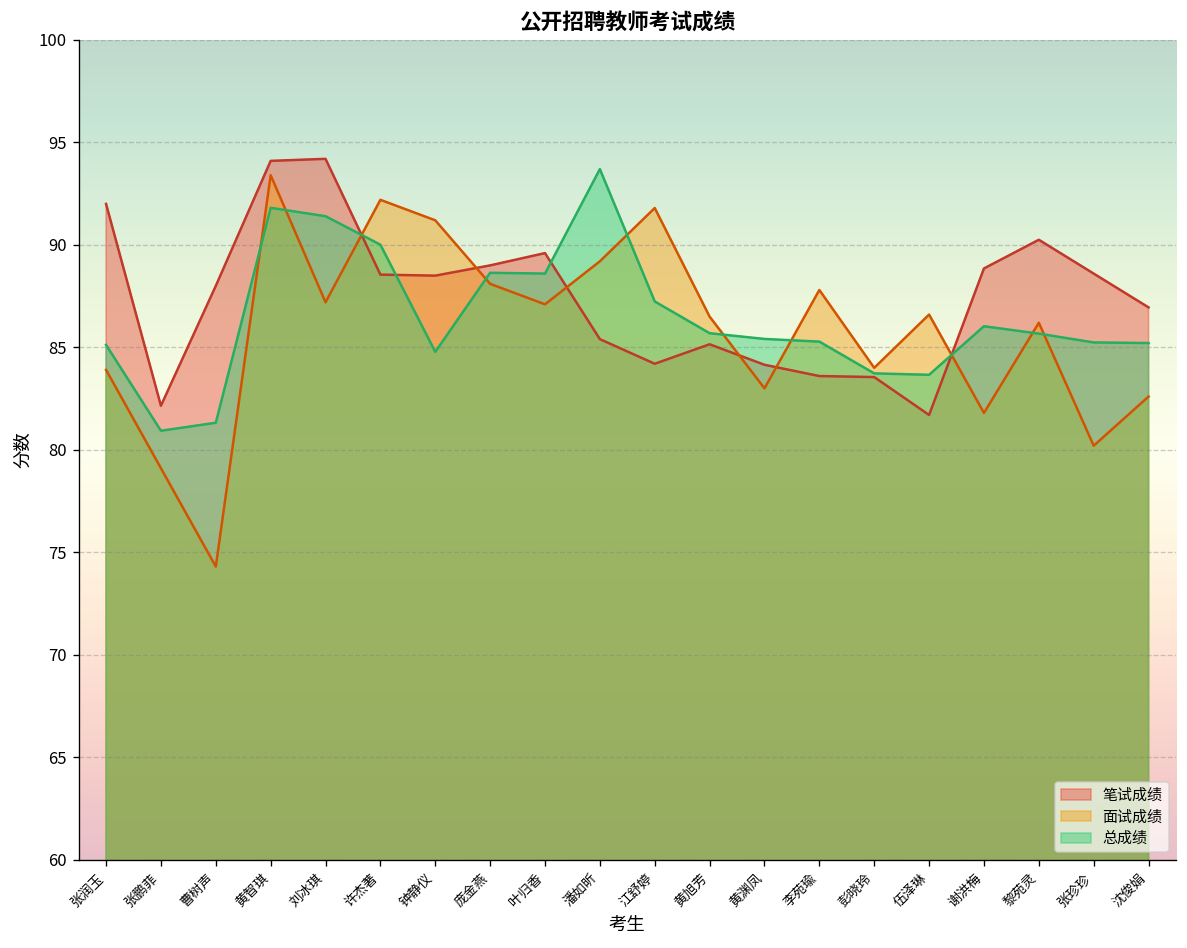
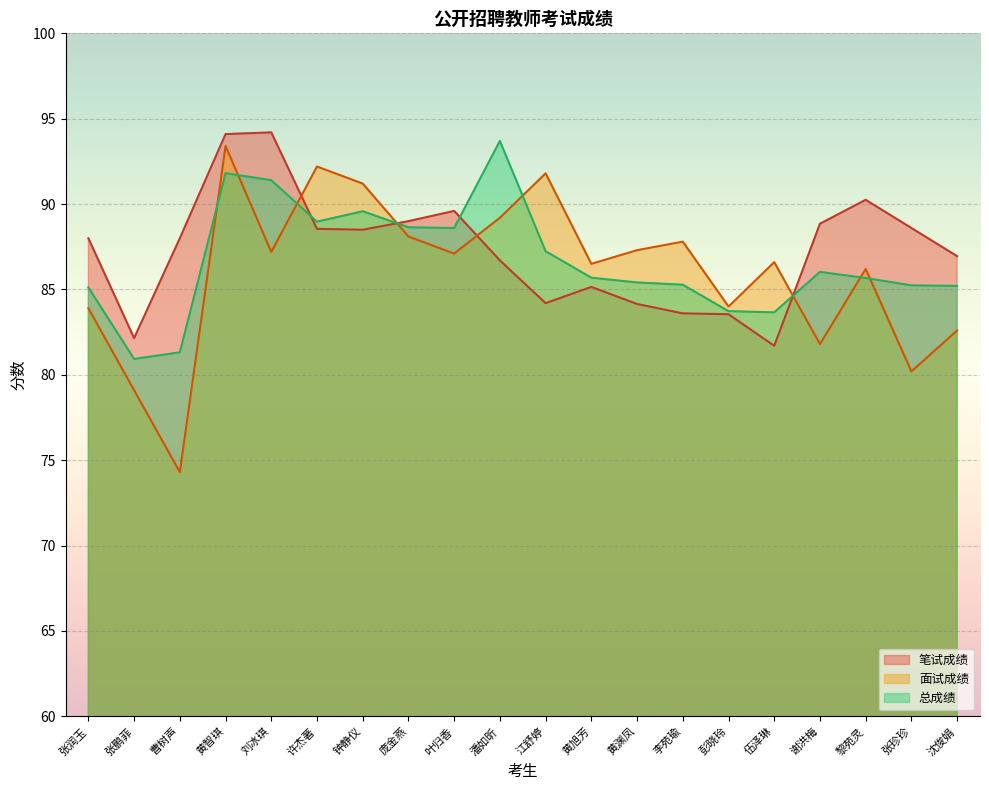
  {
    "笔试成绩": {
-     "张润玉": 92,
+     "张润玉": 88,
      "张鹏菲": 82.2,
      "曹树声": 88.0,
      "黄智琪": 94.1,
      "刘冰琪": 94.2,
      "许杰著": 88.6,
      "钟静仪": 88.5,
      "庞金燕": 89.0,
      "叶归香": 89.6,
-     "潘如昕": 85.4,
+     "潘如昕": 86.7,
      "江舒婷": 84.2,
      "黄旭芳": 85.2,
      "黄渊凤": 84.2,
      "李苑瑜": 83.6,
      "彭晓玲": 83.6,
      "伍泽琳": 81.7,
      "谢洪梅": 88.9,
      "黎苑灵": 90.3,
      "张珍珍": 88.6,
      "沈俊娟": 87.0
    },
    "面试成绩": {
      "张润玉": 83.9,
      "张鹏菲": 79.1,
      "曹树声": 74.3,
      "黄智琪": 93.4,
      "刘冰琪": 87.2,
      "许杰著": 92.2,
      "钟静仪": 91.2,
      "庞金燕": 88.1,
      "叶归香": 87.1,
      "潘如昕": 89.2,
      "江舒婷": 91.8,
      "黄旭芳": 86.5,
-     "黄渊凤": 83.0,
+     "黄渊凤": 87.3,
      "李苑瑜": 87.8,
      "彭晓玲": 84.0,
      "伍泽琳": 86.6,
      "谢洪梅": 81.8,
      "黎苑灵": 86.2,
      "张珍珍": 80.2,
      "沈俊娟": 82.6
    },
    "总成绩": {
      "张润玉": 85.1,
      "张鹏菲": 80.9,
      "曹树声": 81.3,
      "黄智琪": 91.8,
      "刘冰琪": 91.4,
-     "许杰著": 90.0,
-     "钟静仪": 84.8,
+     "许杰著": 89.0,
+     "钟静仪": 89.6,
      "庞金燕": 88.6,
      "叶归香": 88.6,
      "潘如昕": 93.7,
      "江舒婷": 87.2,
      "黄旭芳": 85.7,
      "黄渊凤": 85.4,
      "李苑瑜": 85.3,
      "彭晓玲": 83.7,
      "伍泽琳": 83.7,
      "谢洪梅": 86.0,
      "黎苑灵": 85.7,
      "张珍珍": 85.2,
      "沈俊娟": 85.2
    }
  }
